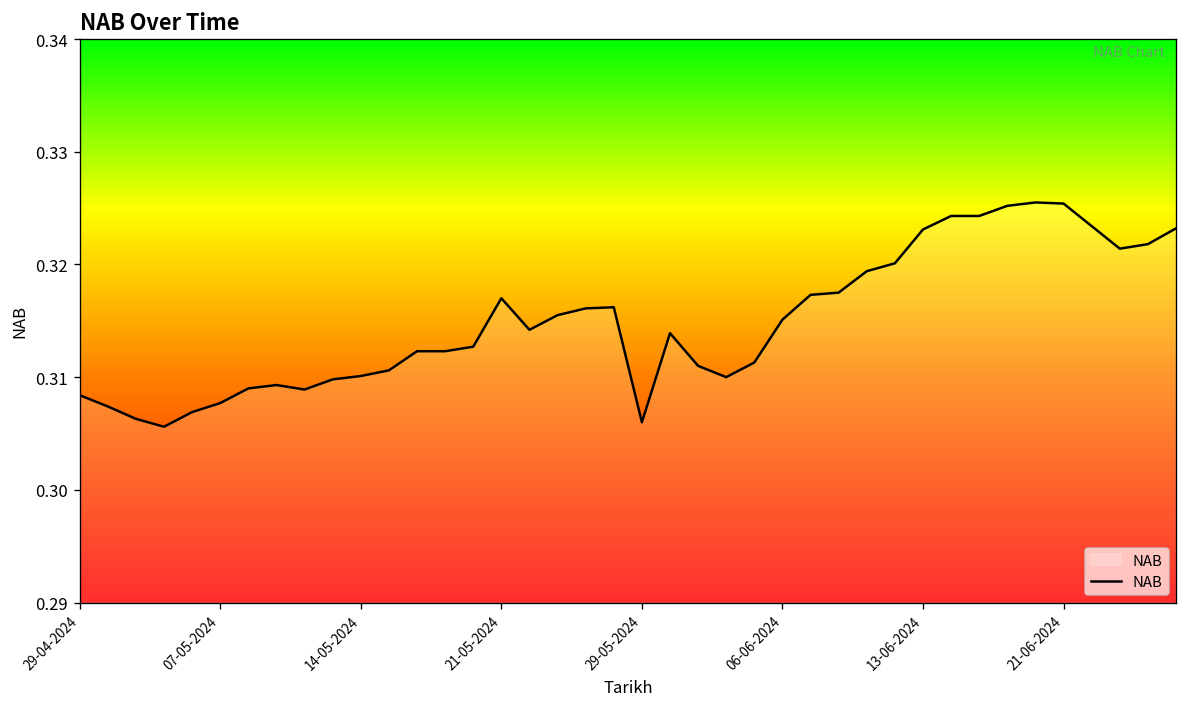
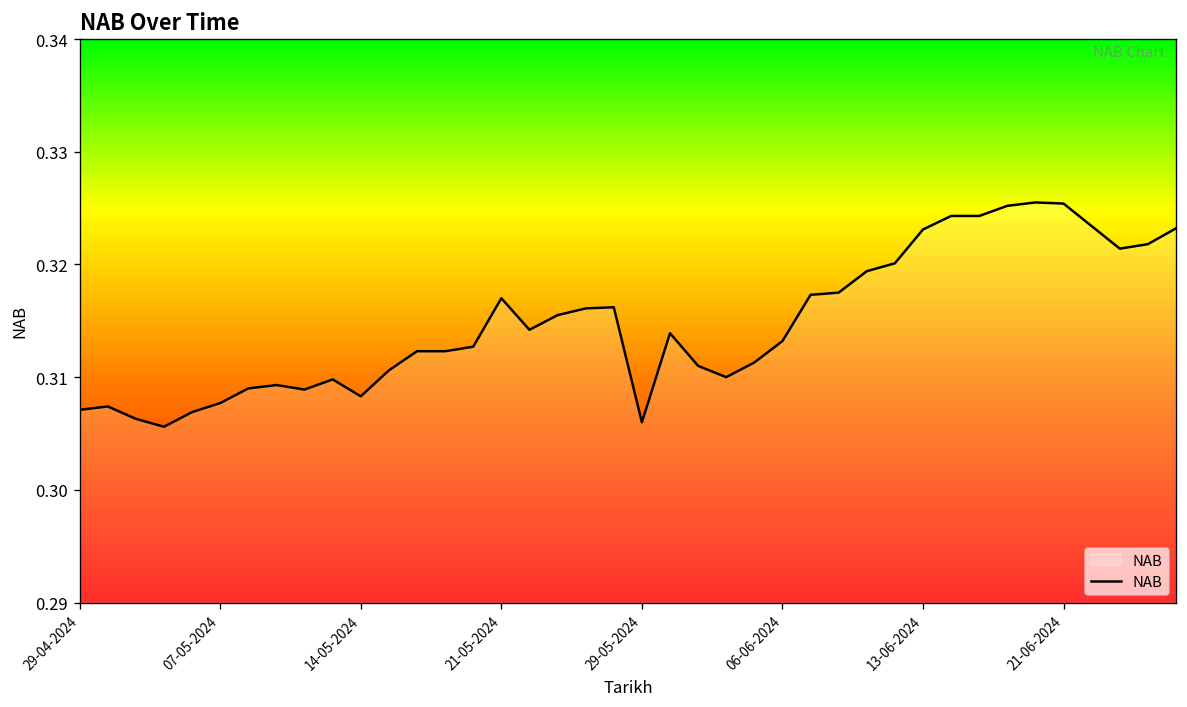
  {
-   "29-04-2024": 0.308,
+   "29-04-2024": 0.307,
    "07-05-2024": 0.308,
-   "14-05-2024": 0.310,
+   "14-05-2024": 0.308,
    "21-05-2024": 0.317,
    "29-05-2024": 0.306,
-   "06-06-2024": 0.315,
+   "06-06-2024": 0.313,
    "13-06-2024": 0.323,
    "21-06-2024": 0.325
  }
